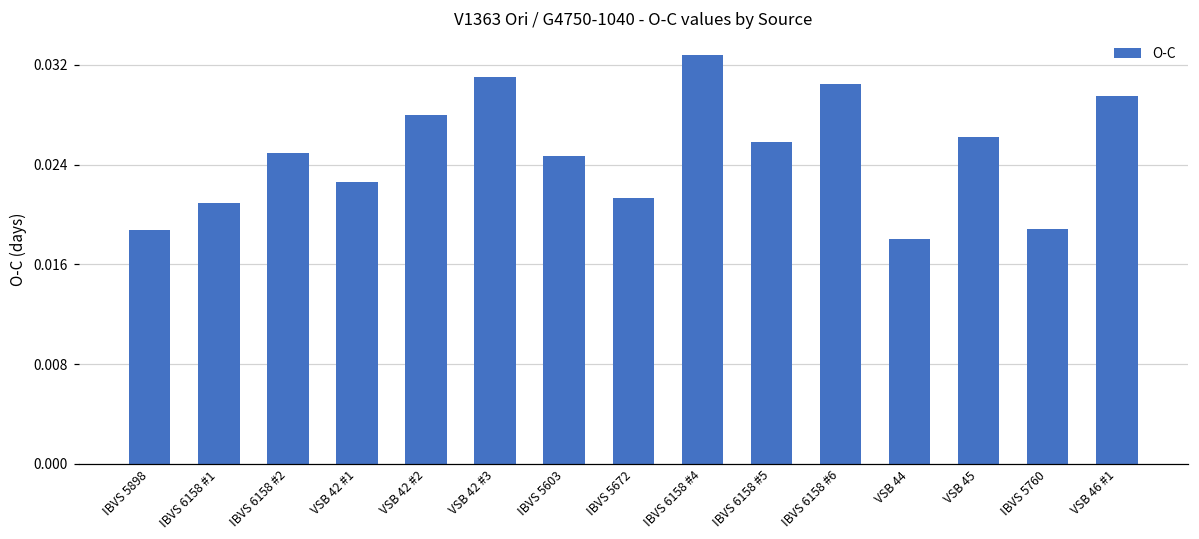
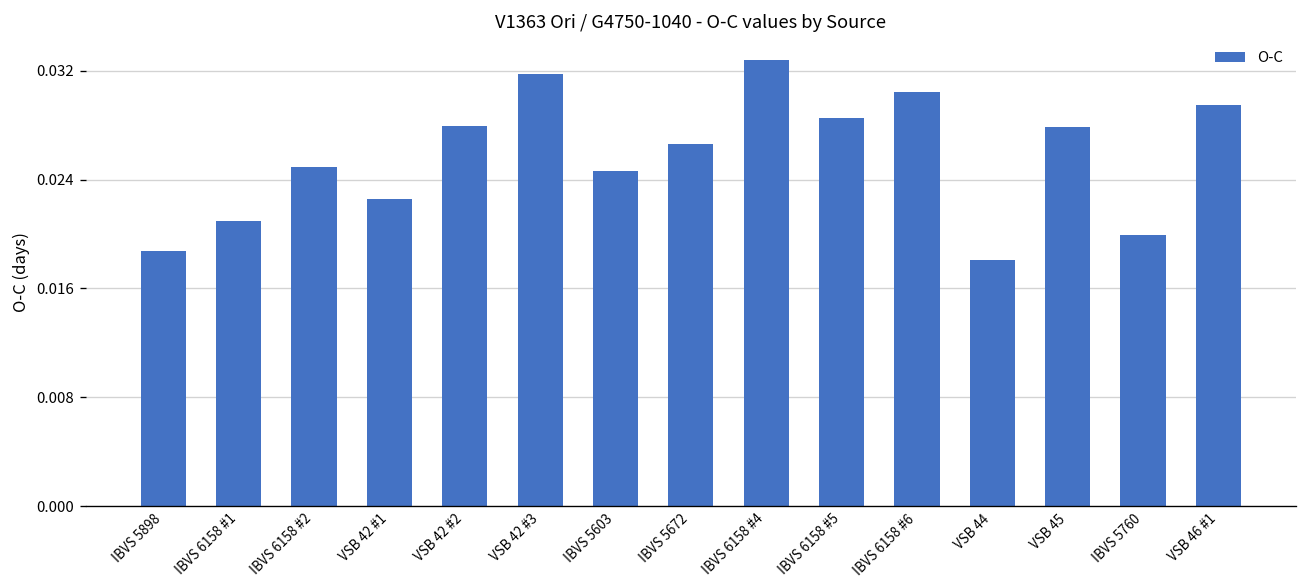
  {
    "IBVS 5898": 0.0188,
    "IBVS 6158 #1": 0.0209,
    "IBVS 6158 #2": 0.0249,
    "VSB 42 #1": 0.0226,
    "VSB 42 #2": 0.0280,
-   "VSB 42 #3": 0.0310,
+   "VSB 42 #3": 0.0318,
    "IBVS 5603": 0.0247,
-   "IBVS 5672": 0.0213,
+   "IBVS 5672": 0.0266,
    "IBVS 6158 #4": 0.0328,
-   "IBVS 6158 #5": 0.0259,
+   "IBVS 6158 #5": 0.0285,
    "IBVS 6158 #6": 0.0305,
    "VSB 44": 0.0181,
-   "VSB 45": 0.0262,
-   "IBVS 5760": 0.0188,
+   "VSB 45": 0.0278,
+   "IBVS 5760": 0.0199,
    "VSB 46 #1": 0.0295
  }
